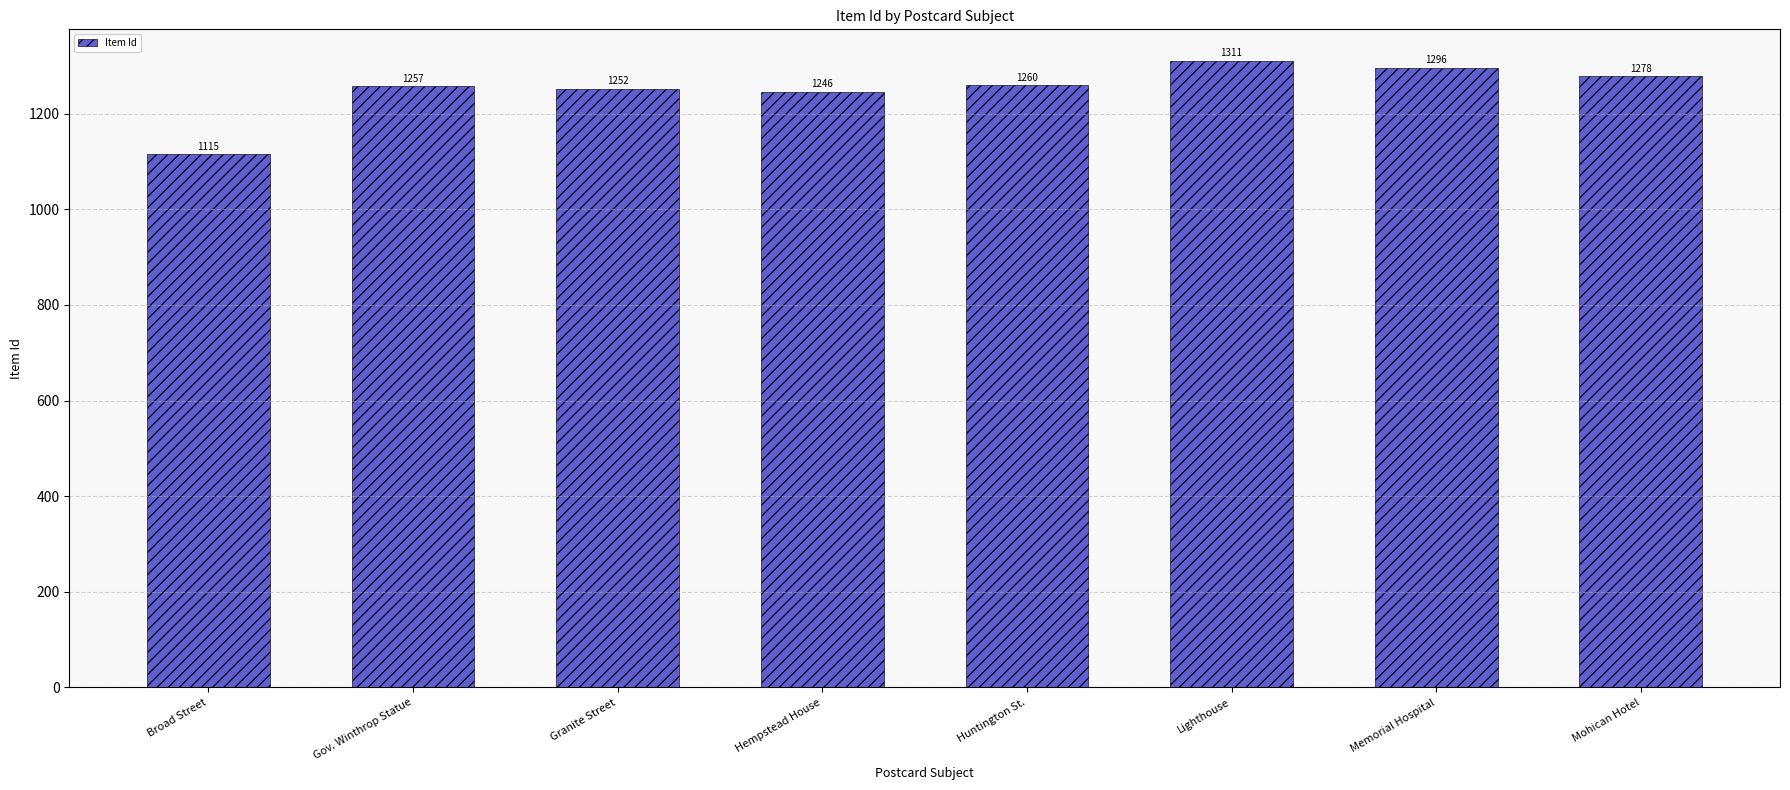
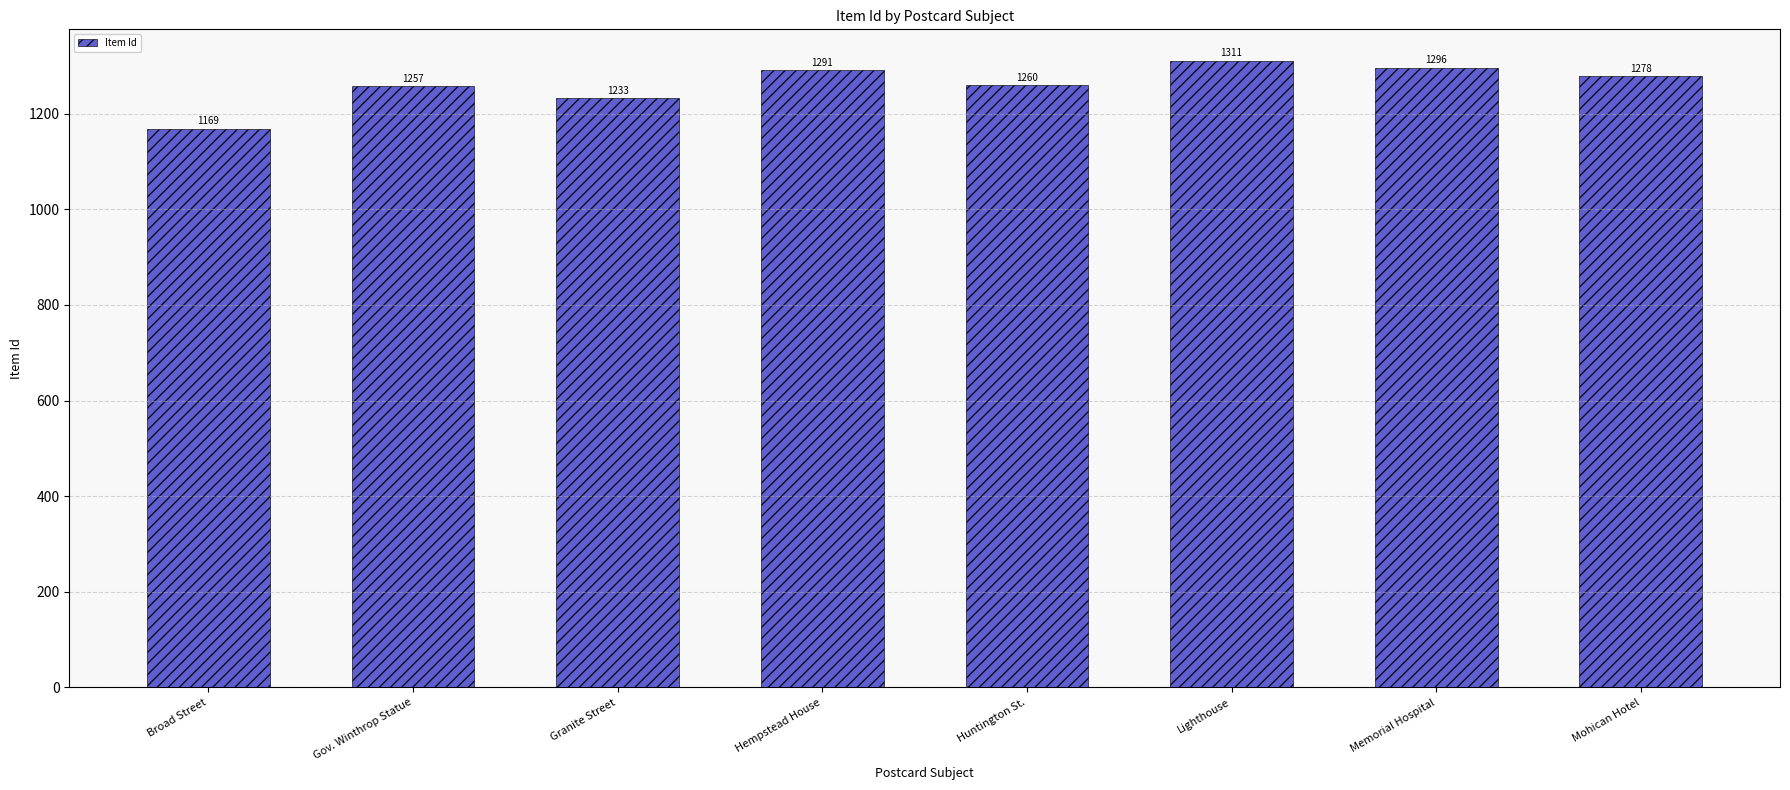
  {
-   "Broad Street": 1115,
+   "Broad Street": 1169,
    "Gov. Winthrop Statue": 1257,
-   "Granite Street": 1252,
-   "Hempstead House": 1246,
+   "Granite Street": 1233,
+   "Hempstead House": 1291,
    "Huntington St.": 1260,
    "Lighthouse": 1311,
    "Memorial Hospital": 1296,
    "Mohican Hotel": 1278
  }
